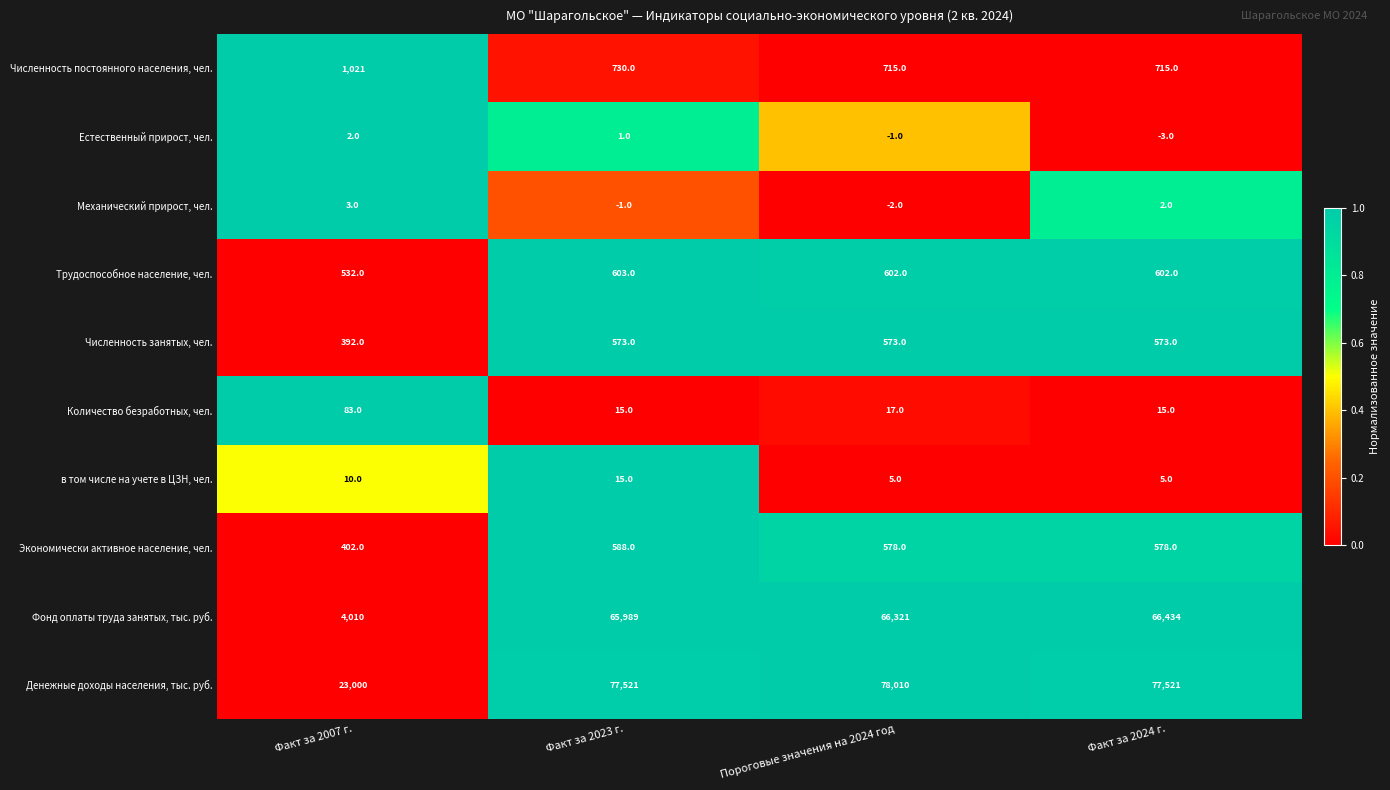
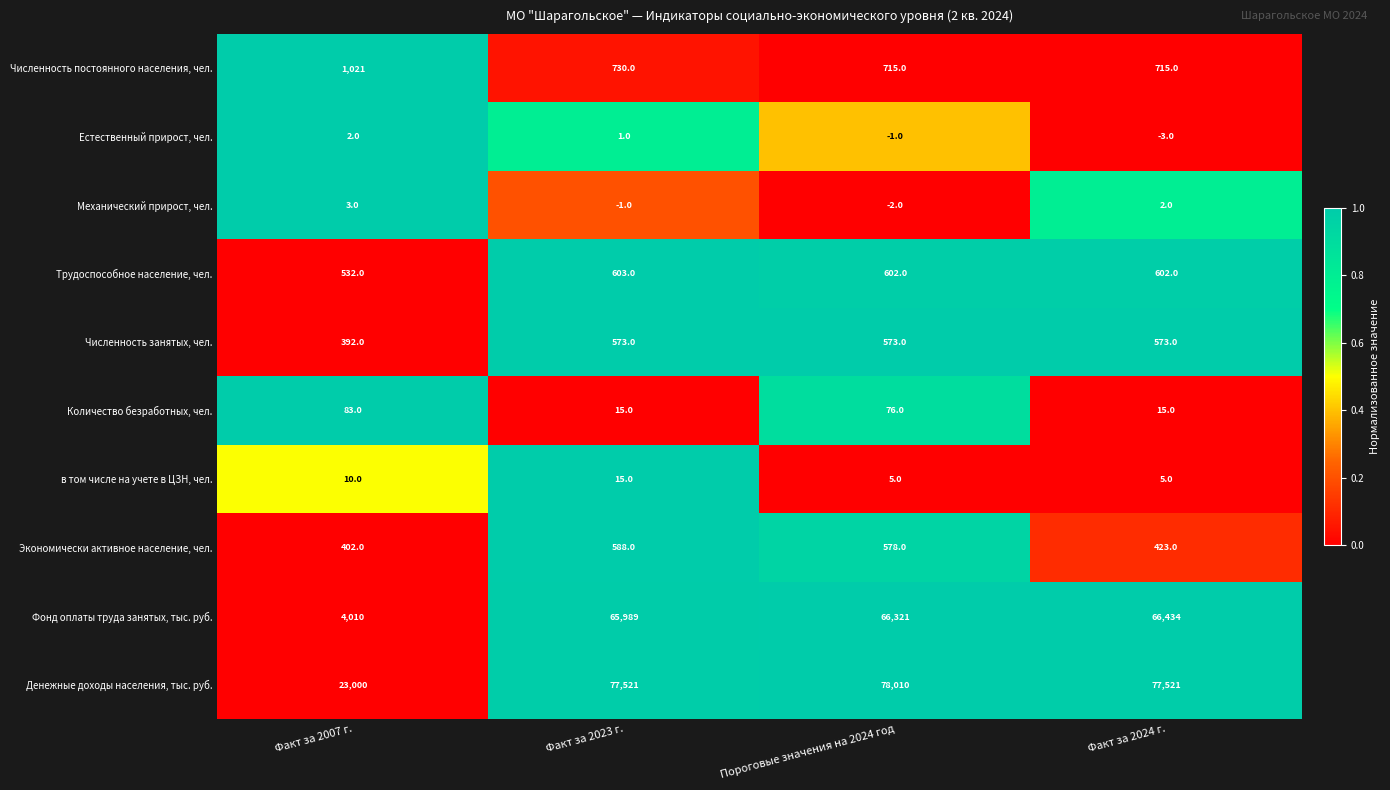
  {
    "Численность постоянного населения, чел.": {
      "Факт за 2007 г.": "1,021",
      "Факт за 2023 г.": "730.0",
      "Пороговые значения на 2024 год": "715.0",
      "Факт за 2024 г.": "715.0"
    },
    "Естественный прирост, чел.": {
      "Факт за 2007 г.": "2.0",
      "Факт за 2023 г.": "1.0",
      "Пороговые значения на 2024 год": "-1.0",
      "Факт за 2024 г.": "-3.0"
    },
    "Механический прирост, чел.": {
      "Факт за 2007 г.": "3.0",
      "Факт за 2023 г.": "-1.0",
      "Пороговые значения на 2024 год": "-2.0",
      "Факт за 2024 г.": "2.0"
    },
    "Трудоспособное население, чел.": {
      "Факт за 2007 г.": "532.0",
      "Факт за 2023 г.": "603.0",
      "Пороговые значения на 2024 год": "602.0",
      "Факт за 2024 г.": "602.0"
    },
    "Численность занятых, чел.": {
      "Факт за 2007 г.": "392.0",
      "Факт за 2023 г.": "573.0",
      "Пороговые значения на 2024 год": "573.0",
      "Факт за 2024 г.": "573.0"
    },
    "Количество безработных, чел.": {
      "Факт за 2007 г.": "83.0",
      "Факт за 2023 г.": "15.0",
-     "Пороговые значения на 2024 год": "17.0",
+     "Пороговые значения на 2024 год": "76.0",
      "Факт за 2024 г.": "15.0"
    },
    "в том числе на учете в ЦЗН, чел.": {
      "Факт за 2007 г.": "10.0",
      "Факт за 2023 г.": "15.0",
      "Пороговые значения на 2024 год": "5.0",
      "Факт за 2024 г.": "5.0"
    },
    "Экономически активное население, чел.": {
      "Факт за 2007 г.": "402.0",
      "Факт за 2023 г.": "588.0",
      "Пороговые значения на 2024 год": "578.0",
-     "Факт за 2024 г.": "578.0"
+     "Факт за 2024 г.": "423.0"
    },
    "Фонд оплаты труда занятых, тыс. руб.": {
      "Факт за 2007 г.": "4,010",
      "Факт за 2023 г.": "65,989",
      "Пороговые значения на 2024 год": "66,321",
      "Факт за 2024 г.": "66,434"
    },
    "Денежные доходы населения, тыс. руб.": {
      "Факт за 2007 г.": "23,000",
      "Факт за 2023 г.": "77,521",
      "Пороговые значения на 2024 год": "78,010",
      "Факт за 2024 г.": "77,521"
    }
  }
